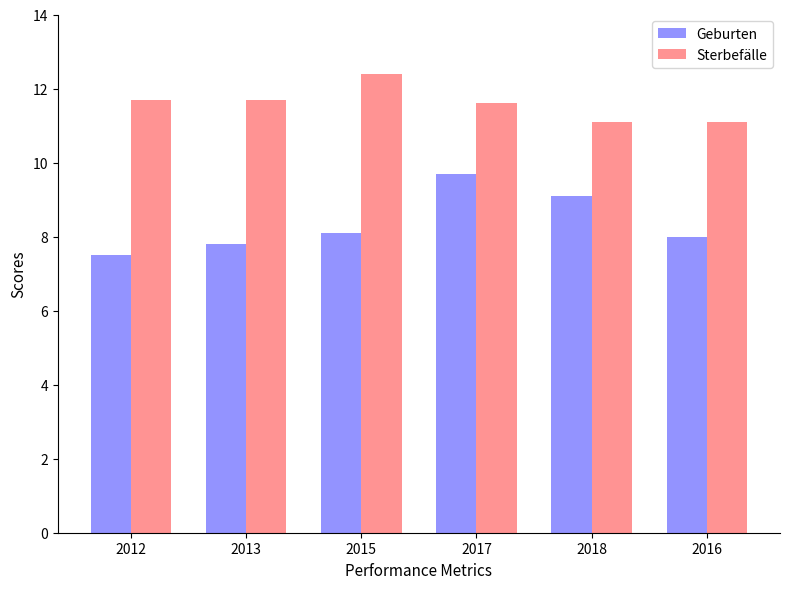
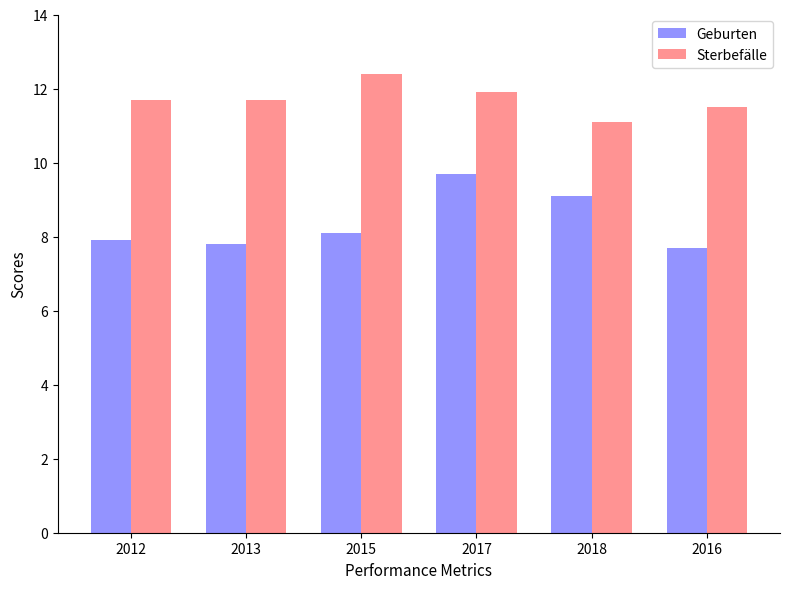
  {
    "Geburten": {
-     "2012": 7.5,
+     "2012": 7.9,
      "2013": 7.8,
      "2015": 8.1,
      "2017": 9.7,
      "2018": 9.1,
-     "2016": 8.0
+     "2016": 7.7
    },
    "Sterbefälle": {
      "2012": 11.7,
      "2013": 11.7,
      "2015": 12.4,
-     "2017": 11.6,
+     "2017": 11.9,
      "2018": 11.1,
-     "2016": 11.1
+     "2016": 11.5
    }
  }
